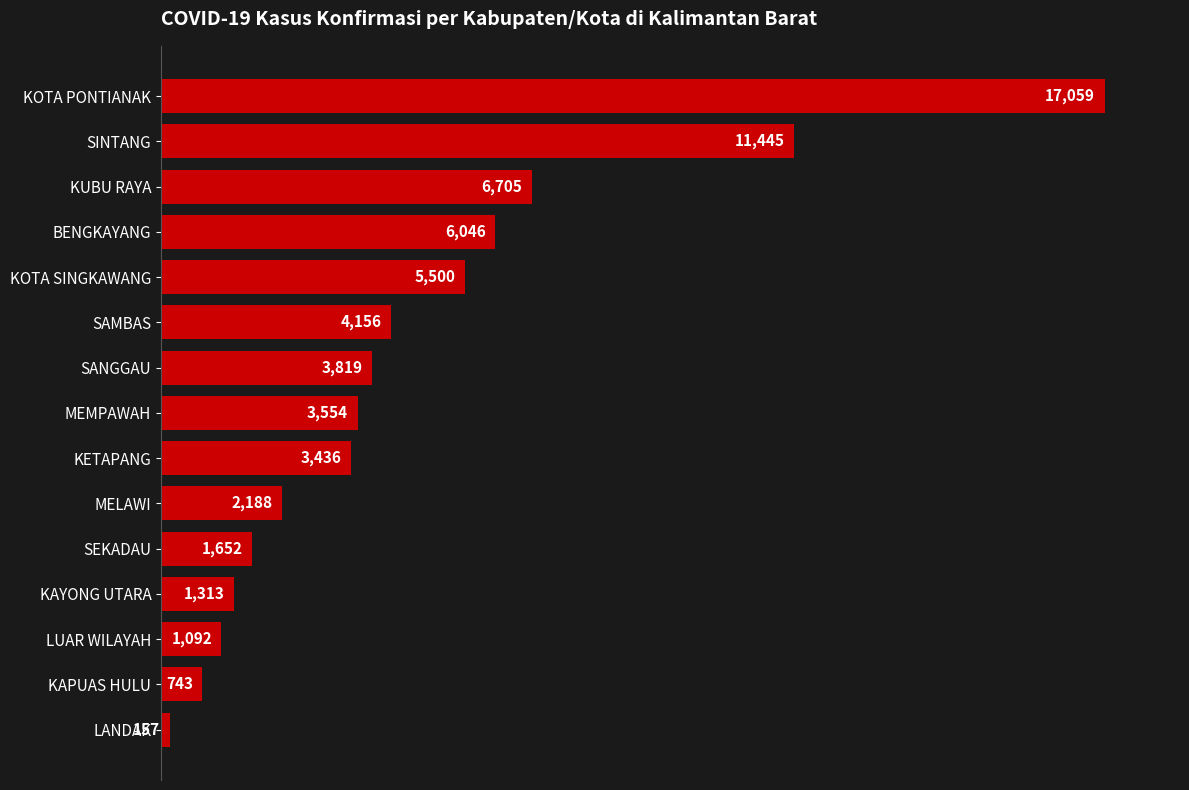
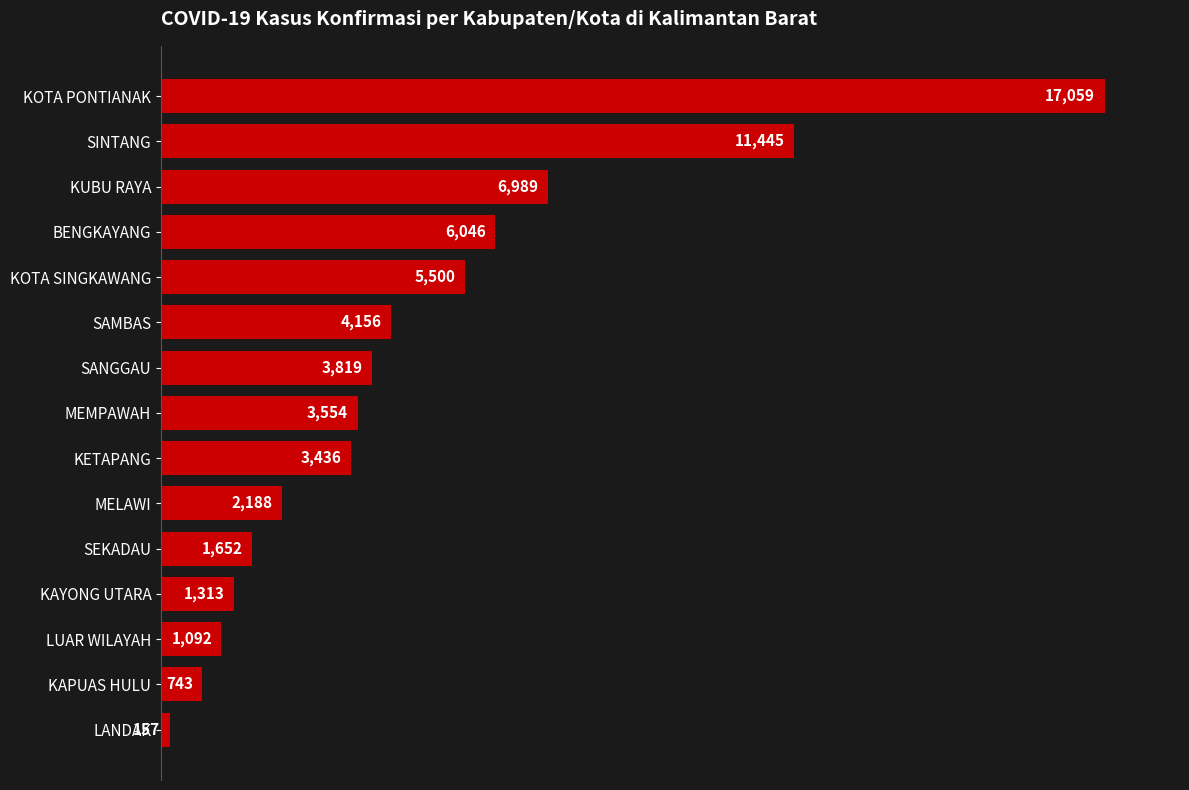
  {
    "KOTA PONTIANAK": "17,059",
    "SINTANG": "11,445",
-   "KUBU RAYA": "6,705",
+   "KUBU RAYA": "6,989",
    "BENGKAYANG": "6,046",
    "KOTA SINGKAWANG": "5,500",
    "SAMBAS": "4,156",
    "SANGGAU": "3,819",
    "MEMPAWAH": "3,554",
    "KETAPANG": "3,436",
    "MELAWI": "2,188",
    "SEKADAU": "1,652",
    "KAYONG UTARA": "1,313",
    "LUAR WILAYAH": "1,092",
    "KAPUAS HULU": "743",
    "LANDAK": "157"
  }
